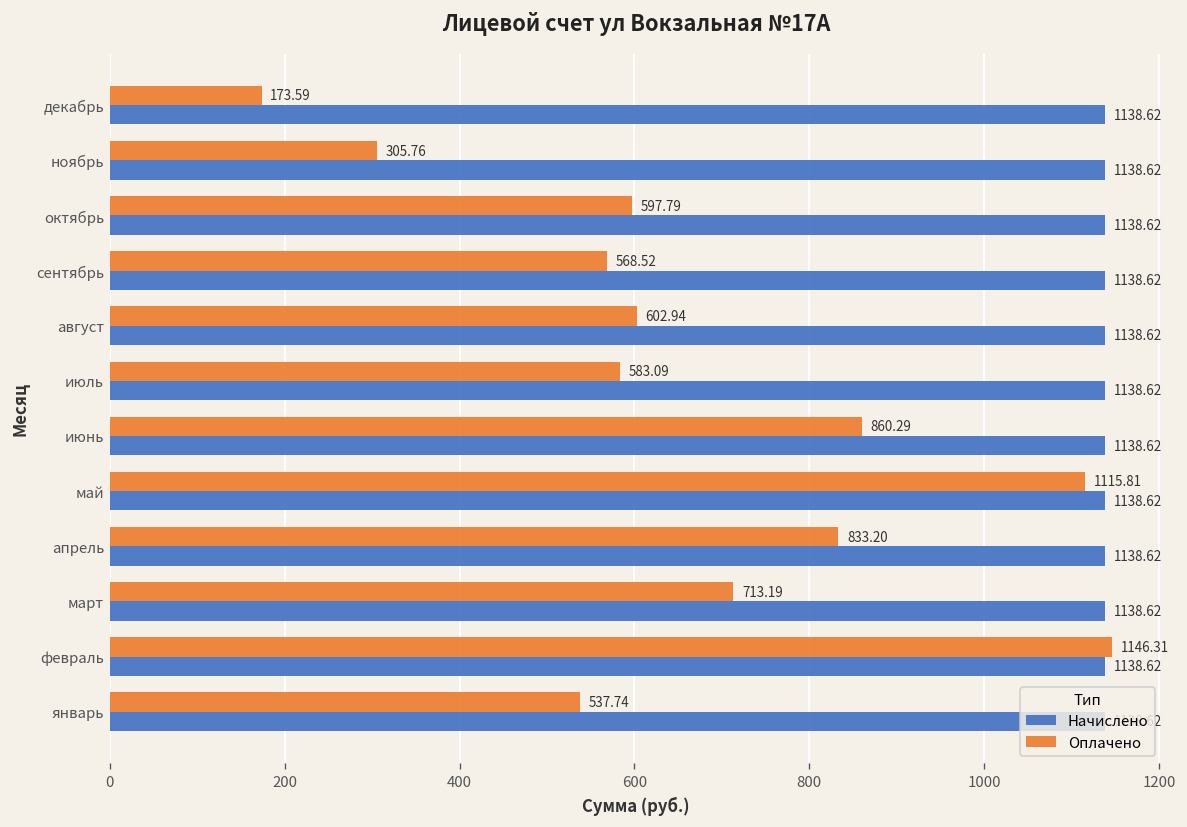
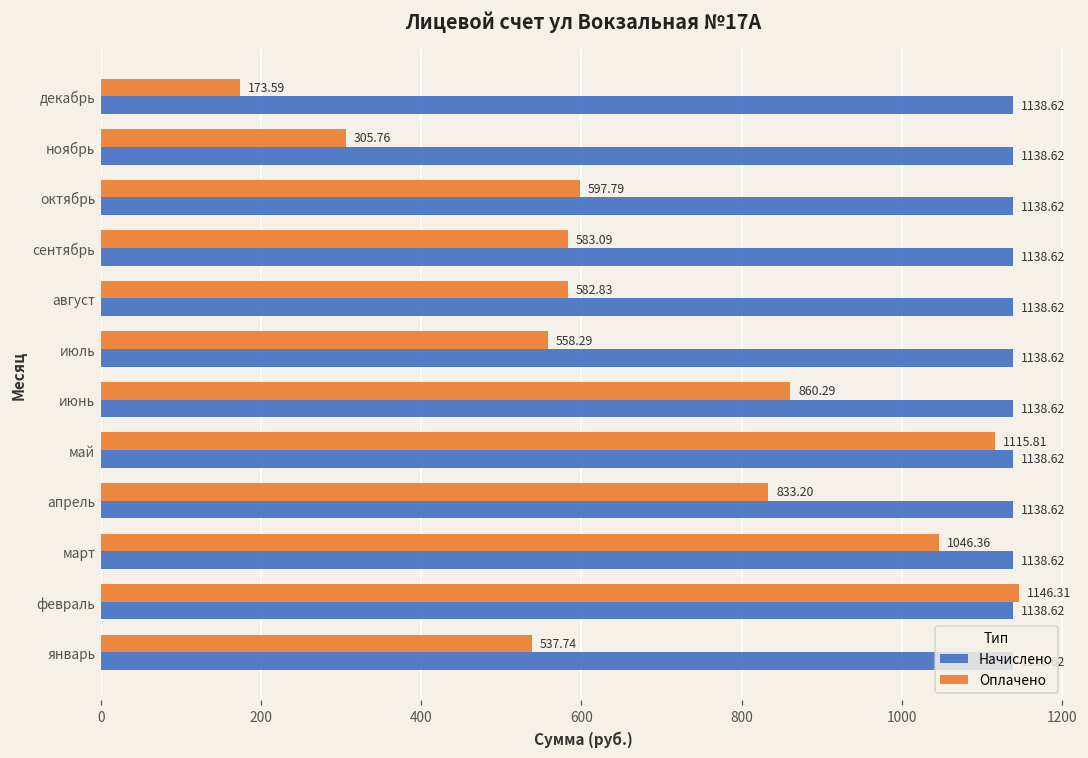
  {
    "Начислено": {
      "декабрь": 1138.62,
      "ноябрь": 1138.62,
      "октябрь": 1138.62,
      "сентябрь": 1138.62,
      "август": 1138.62,
      "июль": 1138.62,
      "июнь": 1138.62,
      "май": 1138.62,
      "апрель": 1138.62,
      "март": 1138.62,
      "февраль": 1138.62
    },
    "Оплачено": {
      "декабрь": 173.59,
      "ноябрь": 305.76,
      "октябрь": 597.79,
-     "сентябрь": 568.52,
-     "август": 602.94,
-     "июль": 583.09,
+     "сентябрь": 583.09,
+     "август": 582.83,
+     "июль": 558.29,
      "июнь": 860.29,
      "май": 1115.81,
      "апрель": 833.20,
-     "март": 713.19,
+     "март": 1046.36,
      "февраль": 1146.31,
      "январь": 537.74
    }
  }
